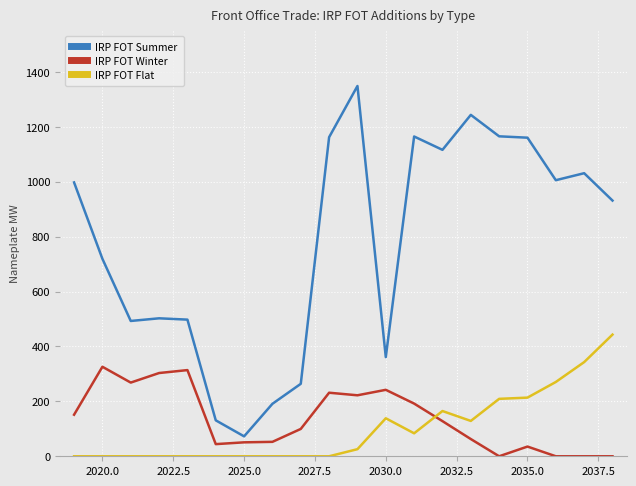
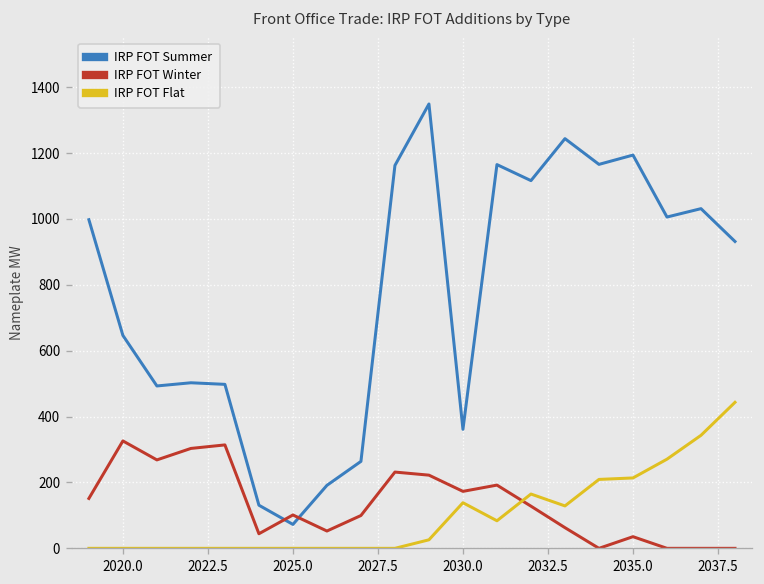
  {
    "IRP FOT Summer": {
-     "2020.0": 720,
+     "2020.0": 650,
      "2025.0": 70,
      "2030.0": 360,
-     "2035.0": 1160
+     "2035.0": 1190
    },
    "IRP FOT Winter": {
      "2020.0": 330,
-     "2025.0": 50,
-     "2030.0": 240,
+     "2025.0": 100,
+     "2030.0": 170,
      "2035.0": 40
    },
    "IRP FOT Flat": {
      "2020.0": 0,
      "2025.0": 0,
      "2030.0": 140,
      "2035.0": 210
    }
  }
